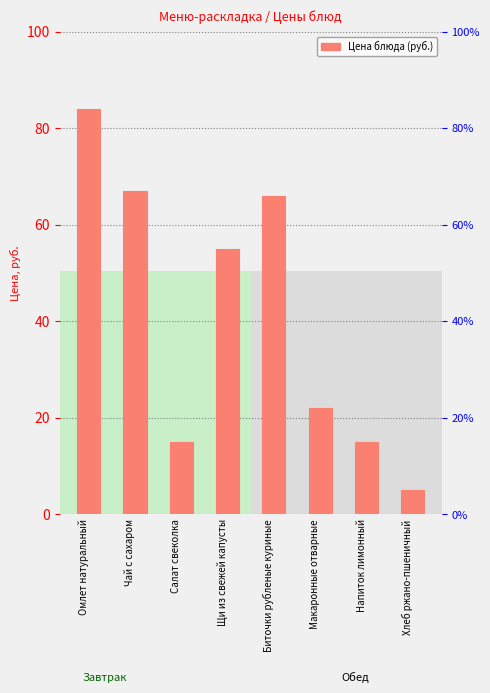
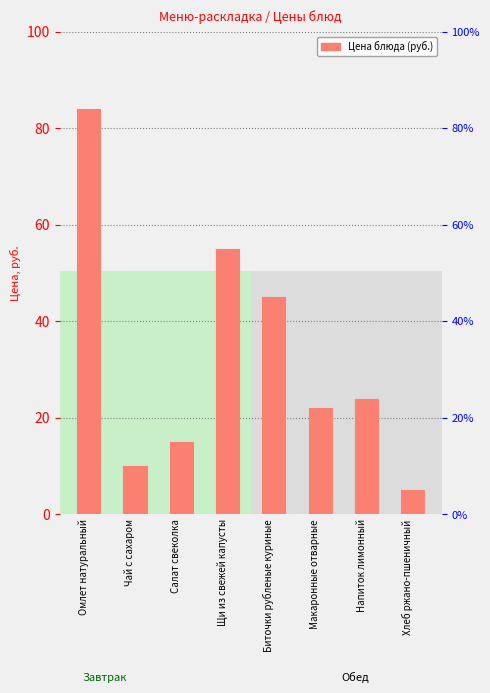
  {
    "Омлет натуральный": 84,
-   "Чай с сахаром": 67,
+   "Чай с сахаром": 10,
    "Салат свеколка": 15,
    "Щи из свежей капусты": 55,
-   "Биточки рубленые куриные": 66,
+   "Биточки рубленые куриные": 45,
    "Макаронные отварные": 22,
-   "Напиток лимонный": 15,
+   "Напиток лимонный": 24,
    "Хлеб ржано-пшеничный": 5
  }
